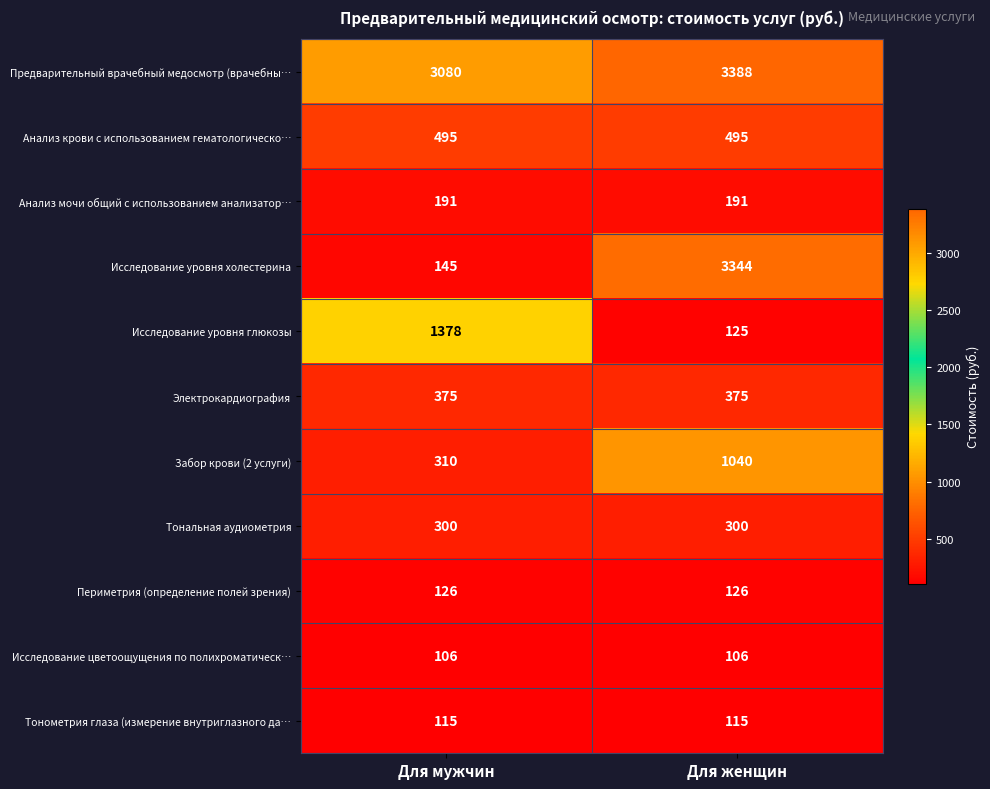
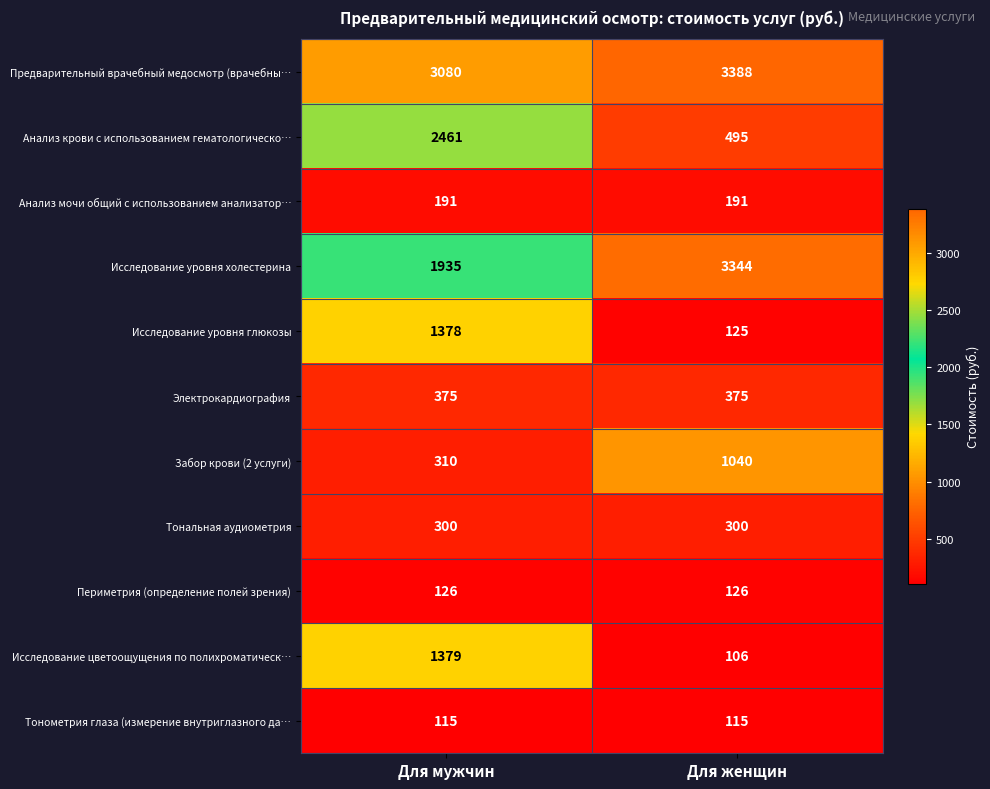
  {
    "Предварительный врачебный медосмотр (врачебны…": {
      "Для мужчин": 3080,
      "Для женщин": 3388
    },
    "Анализ крови с использованием гематологическо…": {
-     "Для мужчин": 495,
+     "Для мужчин": 2461,
      "Для женщин": 495
    },
    "Анализ мочи общий с использованием анализатор…": {
      "Для мужчин": 191,
      "Для женщин": 191
    },
    "Исследование уровня холестерина": {
-     "Для мужчин": 145,
+     "Для мужчин": 1935,
      "Для женщин": 3344
    },
    "Исследование уровня глюкозы": {
      "Для мужчин": 1378,
      "Для женщин": 125
    },
    "Электрокардиография": {
      "Для мужчин": 375,
      "Для женщин": 375
    },
    "Забор крови (2 услуги)": {
      "Для мужчин": 310,
      "Для женщин": 1040
    },
    "Тональная аудиометрия": {
      "Для мужчин": 300,
      "Для женщин": 300
    },
    "Периметрия (определение полей зрения)": {
      "Для мужчин": 126,
      "Для женщин": 126
    },
    "Исследование цветоощущения по полихроматическ…": {
-     "Для мужчин": 106,
+     "Для мужчин": 1379,
      "Для женщин": 106
    },
    "Тонометрия глаза (измерение внутриглазного да…": {
      "Для мужчин": 115,
      "Для женщин": 115
    }
  }
